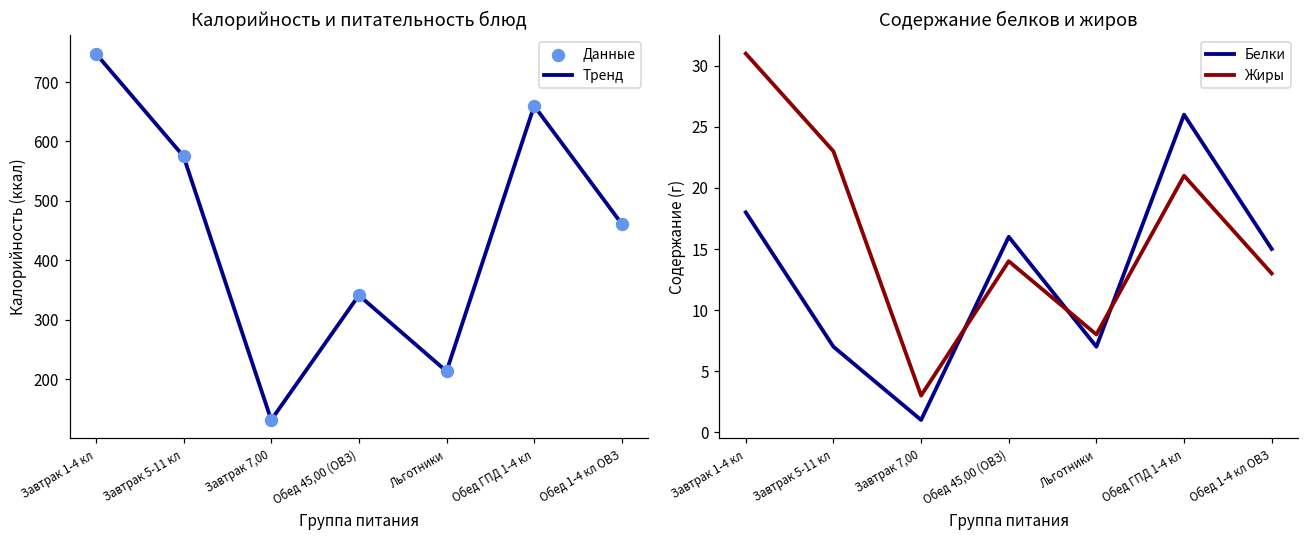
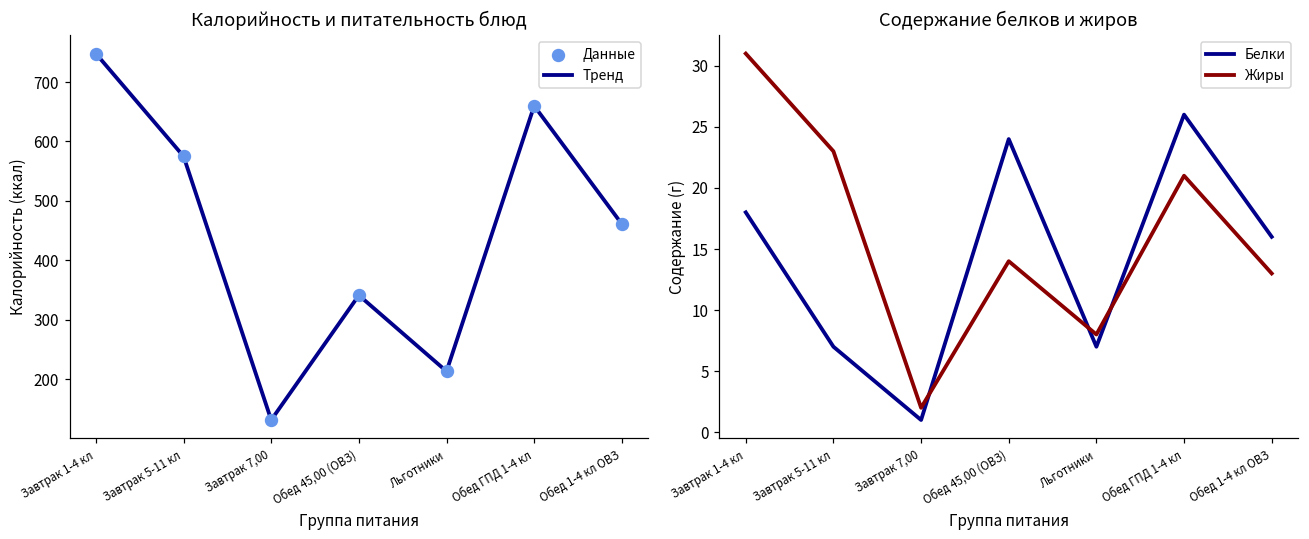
  {
    "Калорийность и питательность блюд": {
      "Завтрак 1-4 кл": 750,
      "Завтрак 5-11 кл": 580,
      "Завтрак 7,00": 130,
      "Обед 45,00 (ОВЗ)": 340,
      "Льготники": 210,
      "Обед ГПД 1-4 кл": 660,
      "Обед 1-4 кл ОВЗ": 460
    },
    "Содержание белков и жиров": {
      "Белки": {
        "Завтрак 1-4 кл": 18,
        "Завтрак 5-11 кл": 7,
        "Завтрак 7,00": 1,
-       "Обед 45,00 (ОВЗ)": 16,
+       "Обед 45,00 (ОВЗ)": 24,
        "Льготники": 7,
        "Обед ГПД 1-4 кл": 26,
-       "Обед 1-4 кл ОВЗ": 15
+       "Обед 1-4 кл ОВЗ": 16
      },
      "Жиры": {
        "Завтрак 1-4 кл": 31,
        "Завтрак 5-11 кл": 23,
-       "Завтрак 7,00": 3,
+       "Завтрак 7,00": 2,
        "Обед 45,00 (ОВЗ)": 14,
        "Льготники": 8,
        "Обед ГПД 1-4 кл": 21,
        "Обед 1-4 кл ОВЗ": 13
      }
    }
  }
